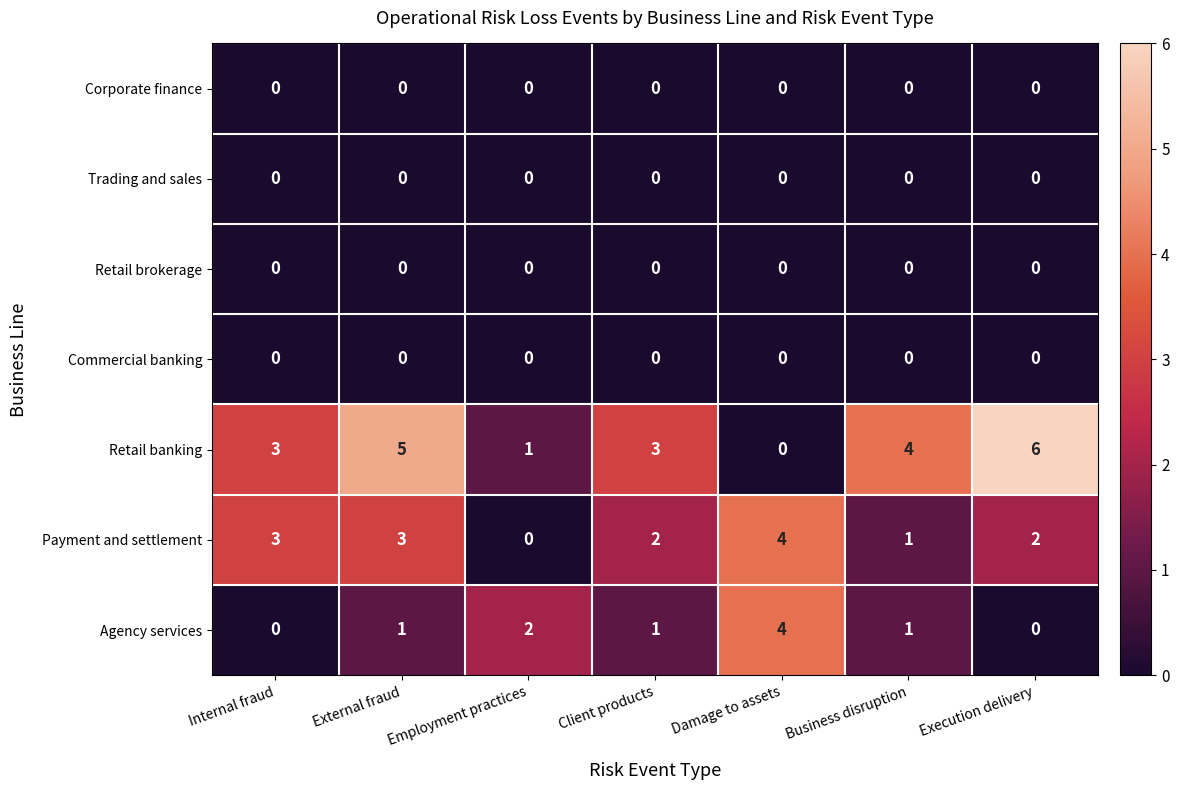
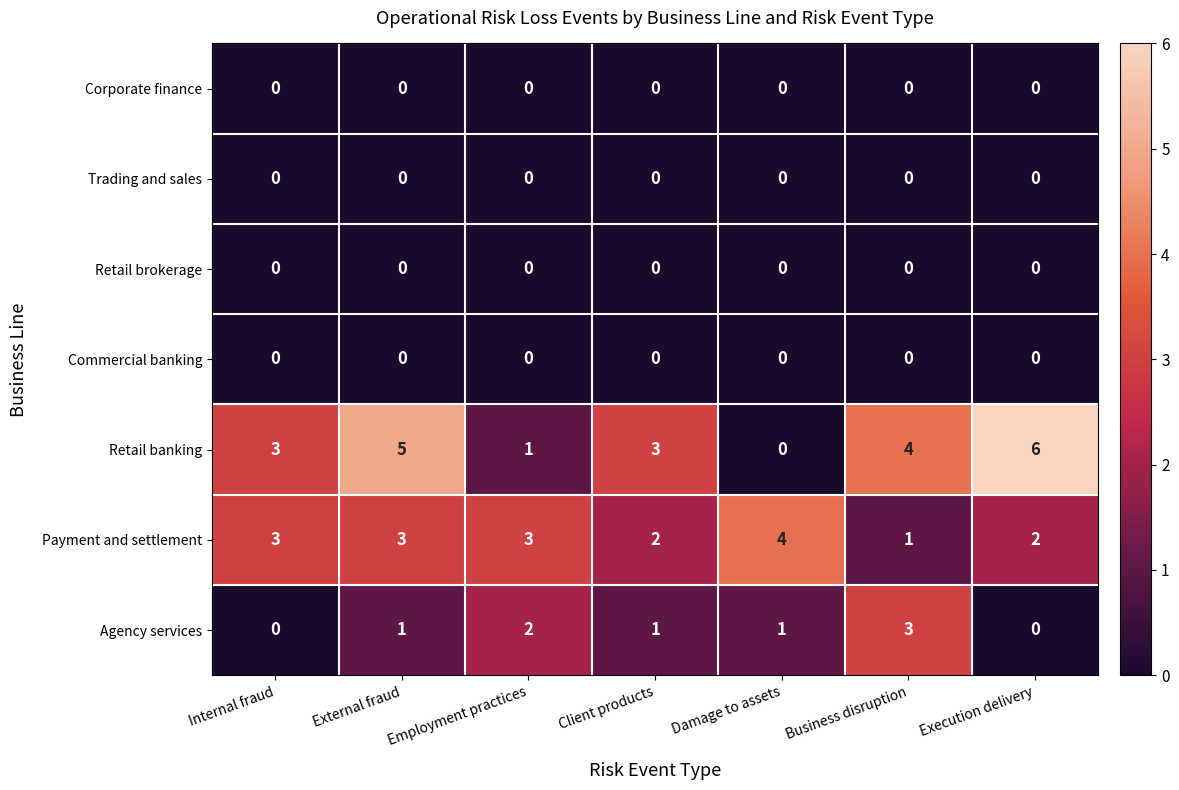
  {
    "Corporate finance": {
      "Internal fraud": 0,
      "External fraud": 0,
      "Employment practices": 0,
      "Client products": 0,
      "Damage to assets": 0,
      "Business disruption": 0,
      "Execution delivery": 0
    },
    "Trading and sales": {
      "Internal fraud": 0,
      "External fraud": 0,
      "Employment practices": 0,
      "Client products": 0,
      "Damage to assets": 0,
      "Business disruption": 0,
      "Execution delivery": 0
    },
    "Retail brokerage": {
      "Internal fraud": 0,
      "External fraud": 0,
      "Employment practices": 0,
      "Client products": 0,
      "Damage to assets": 0,
      "Business disruption": 0,
      "Execution delivery": 0
    },
    "Commercial banking": {
      "Internal fraud": 0,
      "External fraud": 0,
      "Employment practices": 0,
      "Client products": 0,
      "Damage to assets": 0,
      "Business disruption": 0,
      "Execution delivery": 0
    },
    "Retail banking": {
      "Internal fraud": 3,
      "External fraud": 5,
      "Employment practices": 1,
      "Client products": 3,
      "Damage to assets": 0,
      "Business disruption": 4,
      "Execution delivery": 6
    },
    "Payment and settlement": {
      "Internal fraud": 3,
      "External fraud": 3,
-     "Employment practices": 0,
+     "Employment practices": 3,
      "Client products": 2,
      "Damage to assets": 4,
      "Business disruption": 1,
      "Execution delivery": 2
    },
    "Agency services": {
      "Internal fraud": 0,
      "External fraud": 1,
      "Employment practices": 2,
      "Client products": 1,
-     "Damage to assets": 4,
-     "Business disruption": 1,
+     "Damage to assets": 1,
+     "Business disruption": 3,
      "Execution delivery": 0
    }
  }
